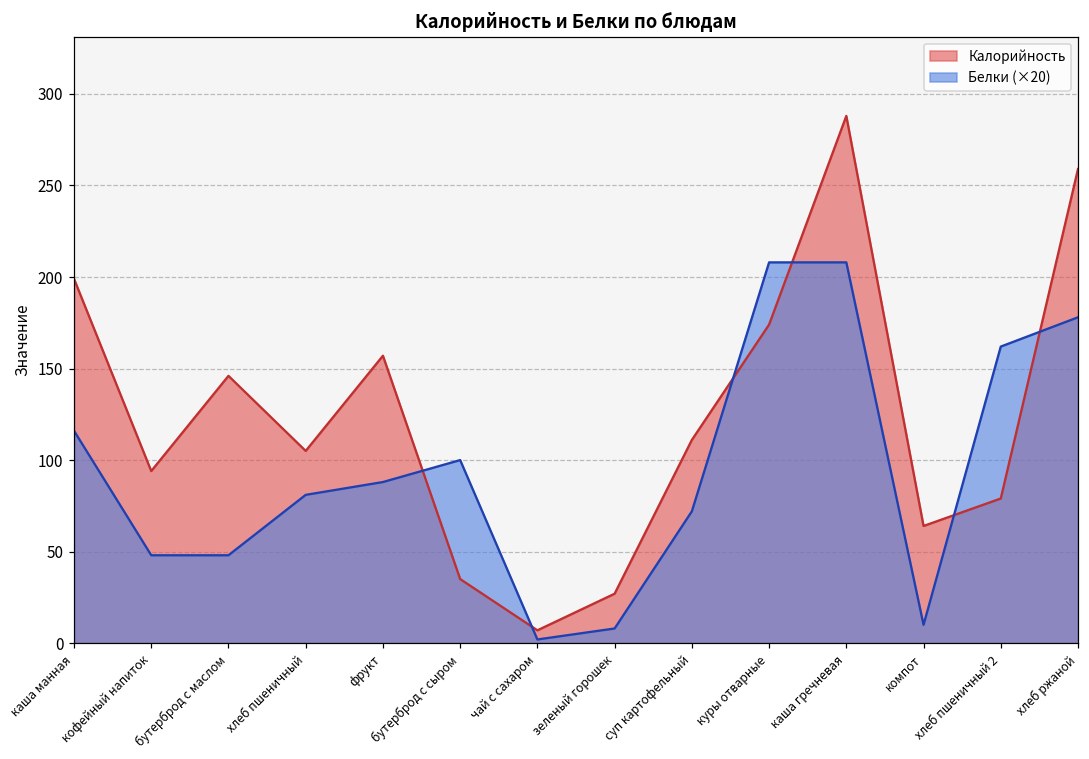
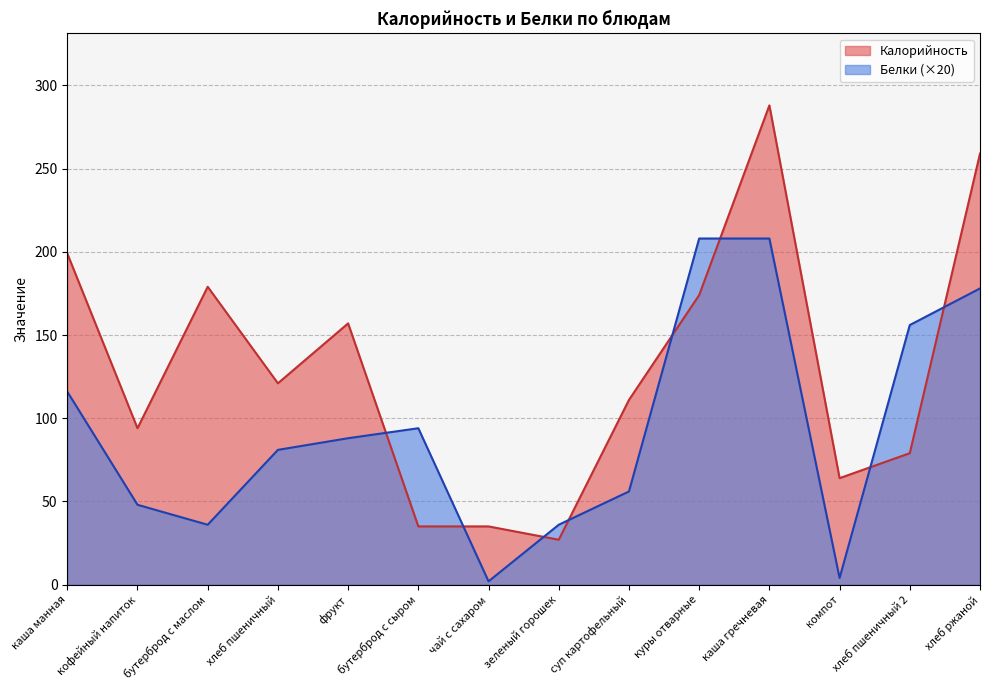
  {
    "Калорийность": {
      "каша манная": 199,
      "кофейный напиток": 94,
-     "бутерброд с маслом": 146,
-     "хлеб пшеничный": 105,
+     "бутерброд с маслом": 179,
+     "хлеб пшеничный": 121,
      "фрукт": 157,
      "бутерброд с сыром": 35,
-     "чай с сахаром": 7,
+     "чай с сахаром": 35,
      "зеленый горошек": 27,
      "суп картофельный": 111,
      "куры отварные": 174,
      "каша гречневая": 288,
      "компот": 64,
      "хлеб пшеничный 2": 79,
      "хлеб ржаной": 259
    },
    "Белки (×20)": {
      "каша манная": 116,
      "кофейный напиток": 48,
-     "бутерброд с маслом": 48,
+     "бутерброд с маслом": 36,
      "хлеб пшеничный": 81,
      "фрукт": 88,
-     "бутерброд с сыром": 100,
+     "бутерброд с сыром": 94,
      "чай с сахаром": 2,
-     "зеленый горошек": 8,
-     "суп картофельный": 72,
+     "зеленый горошек": 36,
+     "суп картофельный": 56,
      "куры отварные": 208,
      "каша гречневая": 208,
-     "компот": 10,
-     "хлеб пшеничный 2": 162,
+     "компот": 4,
+     "хлеб пшеничный 2": 156,
      "хлеб ржаной": 178
    }
  }
